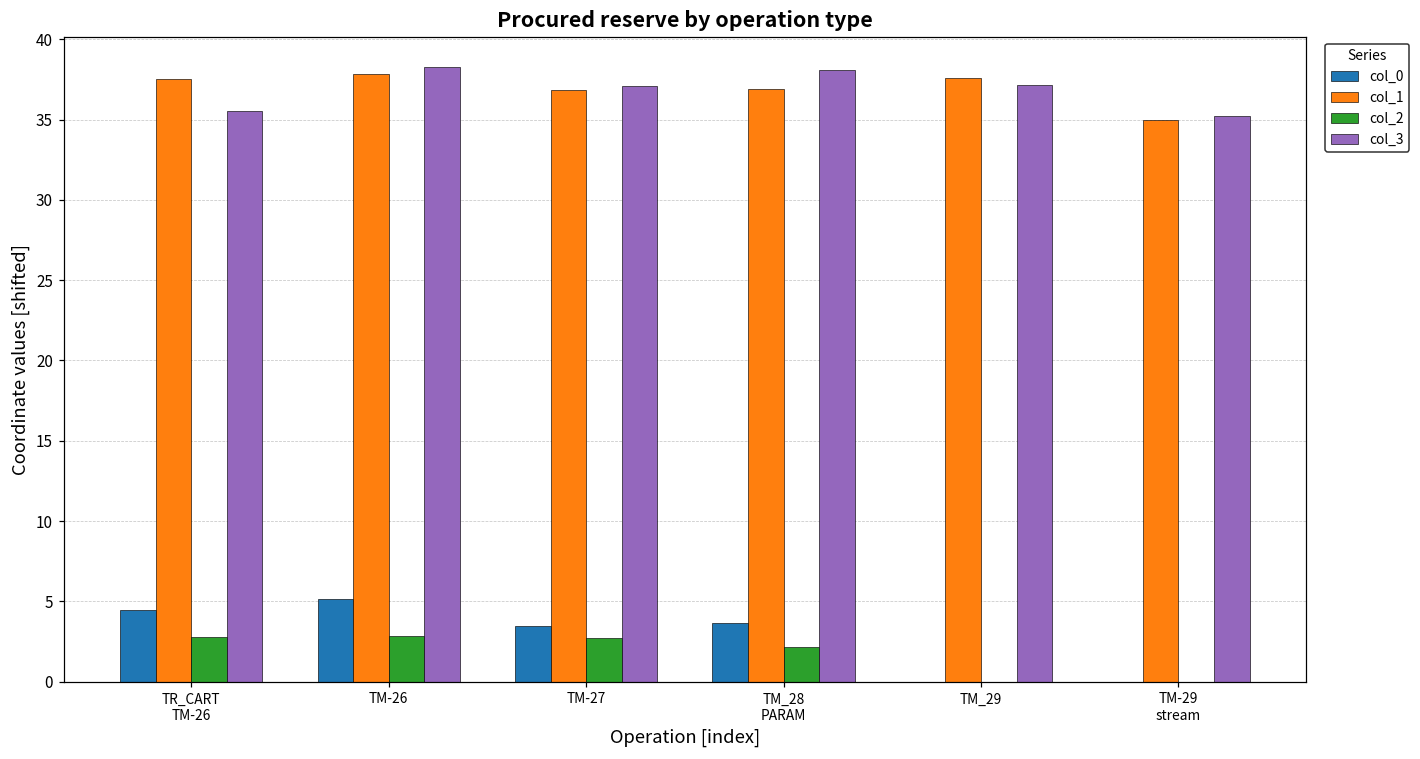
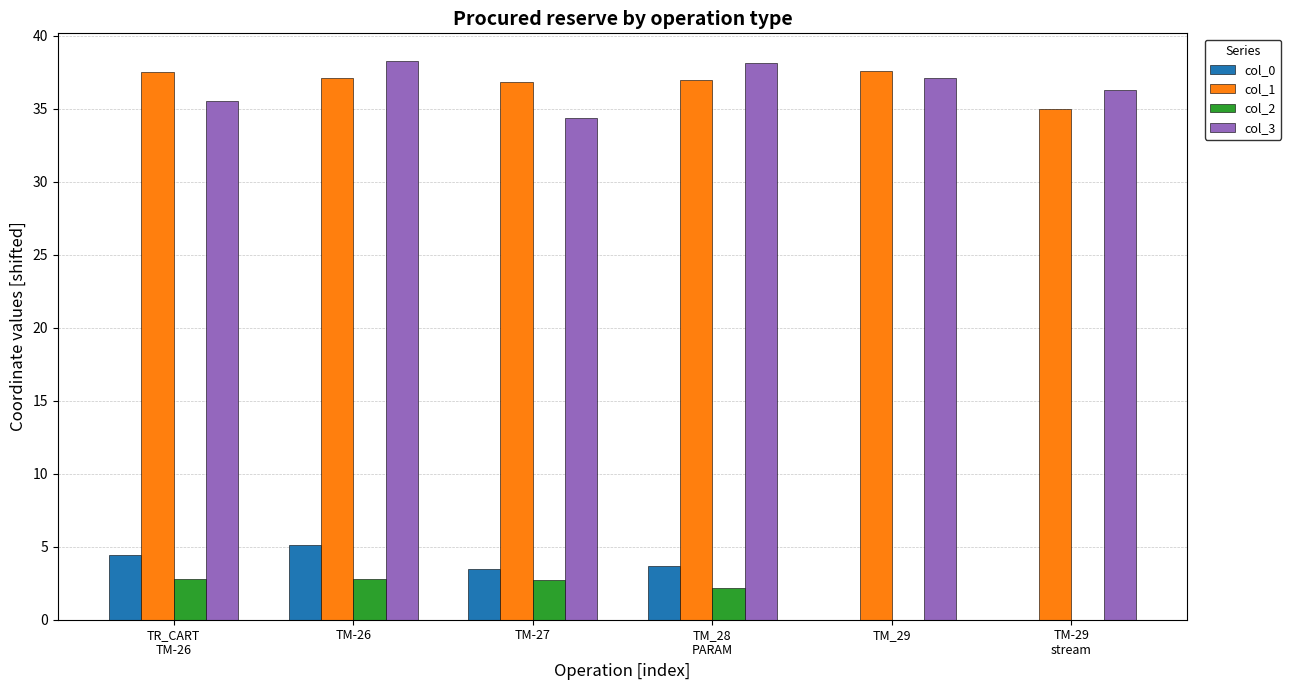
  {
    "col_0": {
      "TR_CART TM-26": 4.4,
      "TM-26": 5.1,
      "TM-27": 3.5,
      "TM_28 PARAM": 3.7,
      "TM-29 stream": 0.0
    },
    "col_1": {
      "TR_CART TM-26": 37.5,
-     "TM-26": 37.8,
+     "TM-26": 37.1,
      "TM-27": 36.9,
      "TM_28 PARAM": 36.9,
      "TM_29": 37.6,
      "TM-29 stream": 35.0
    },
    "col_2": {
      "TR_CART TM-26": 2.8,
      "TM-26": 2.8,
      "TM-27": 2.7,
      "TM_28 PARAM": 2.2,
      "TM-29 stream": 0.0
    },
    "col_3": {
      "TR_CART TM-26": 35.5,
      "TM-26": 38.2,
-     "TM-27": 37.1,
+     "TM-27": 34.3,
      "TM_28 PARAM": 38.1,
      "TM_29": 37.1,
-     "TM-29 stream": 35.2
+     "TM-29 stream": 36.2
    }
  }
